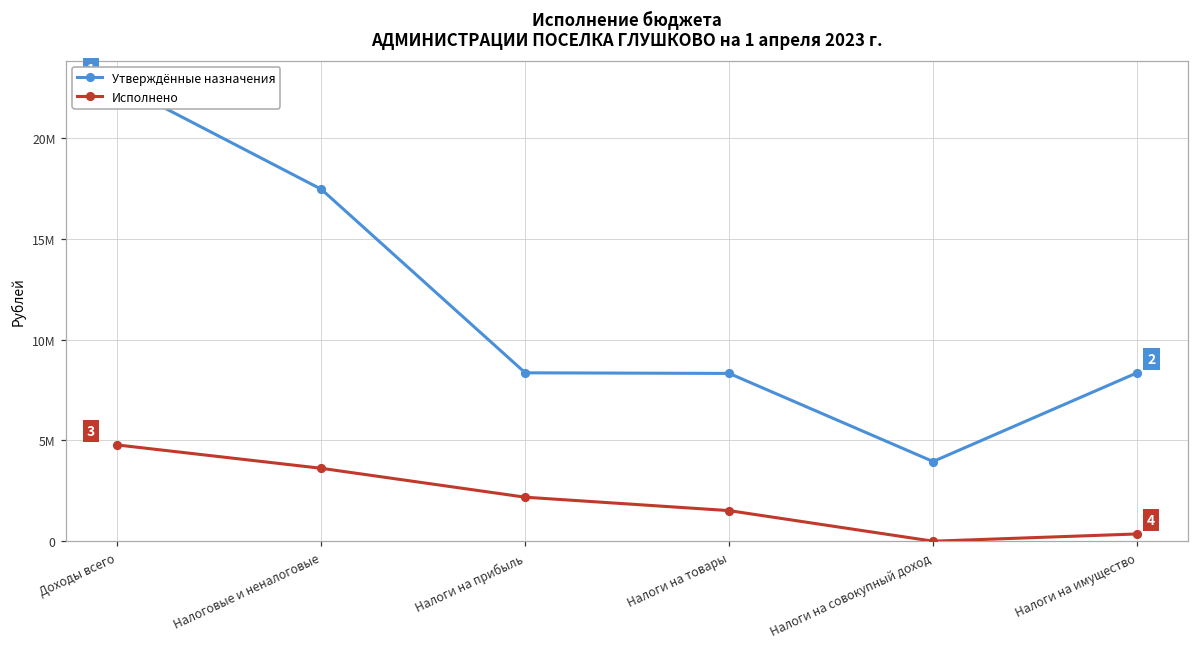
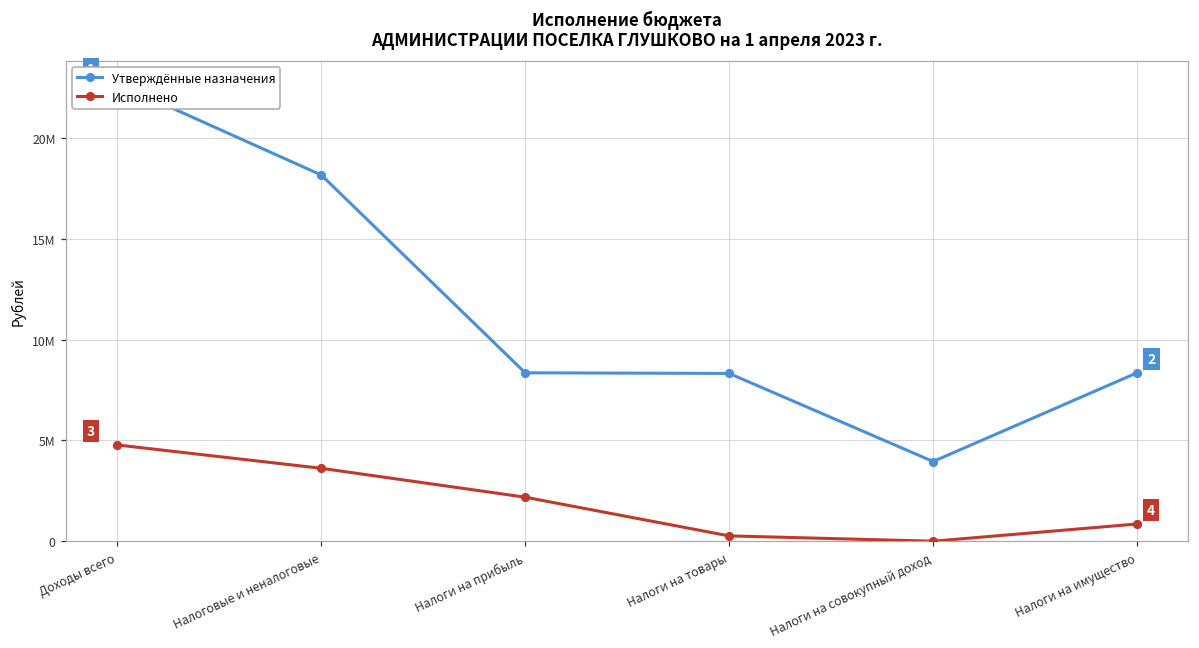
  {
    "Утверждённые назначения": {
-     "Налоговые и неналоговые": 17500000,
+     "Налоговые и неналоговые": 18200000,
      "Налоги на прибыль": 8400000,
      "Налоги на товары": 8300000,
      "Налоги на совокупный доход": 4000000
    },
    "Исполнено": {
      "Налоговые и неналоговые": 3600000,
      "Налоги на прибыль": 2200000,
-     "Налоги на товары": 1500000,
+     "Налоги на товары": 300000,
      "Налоги на совокупный доход": 0,
-     "Налоги на имущество": 400000
+     "Налоги на имущество": 900000
    }
  }
